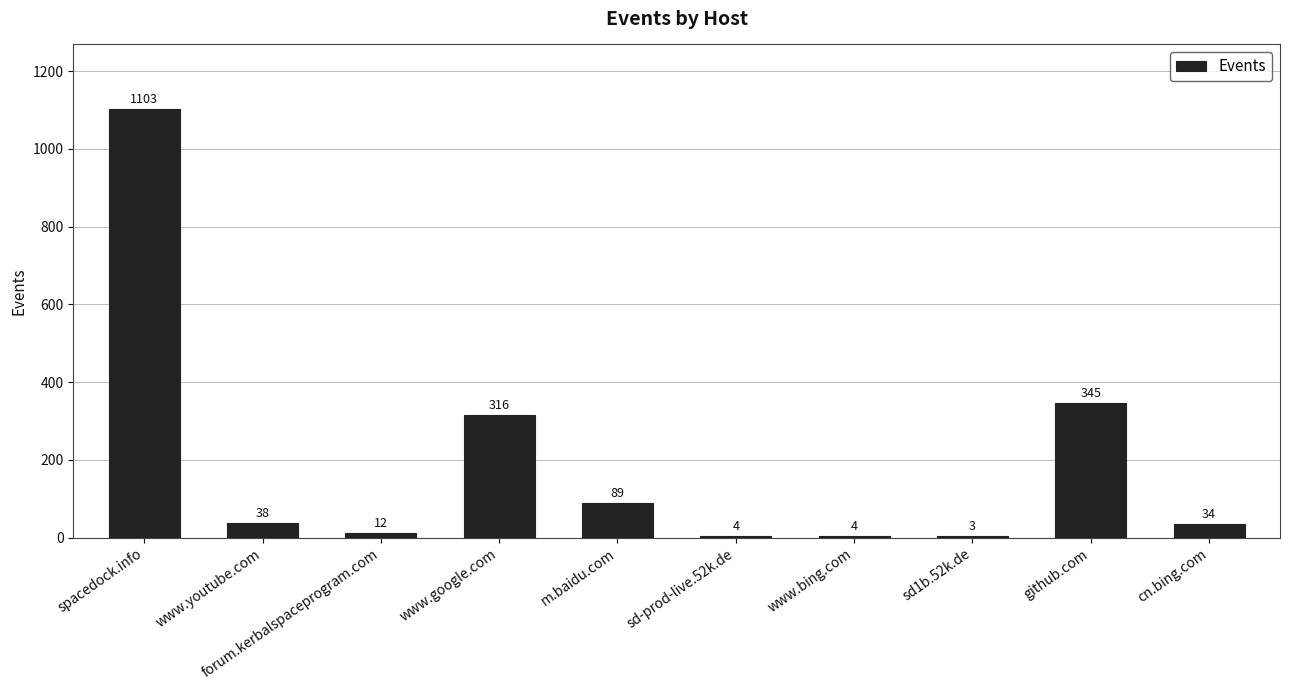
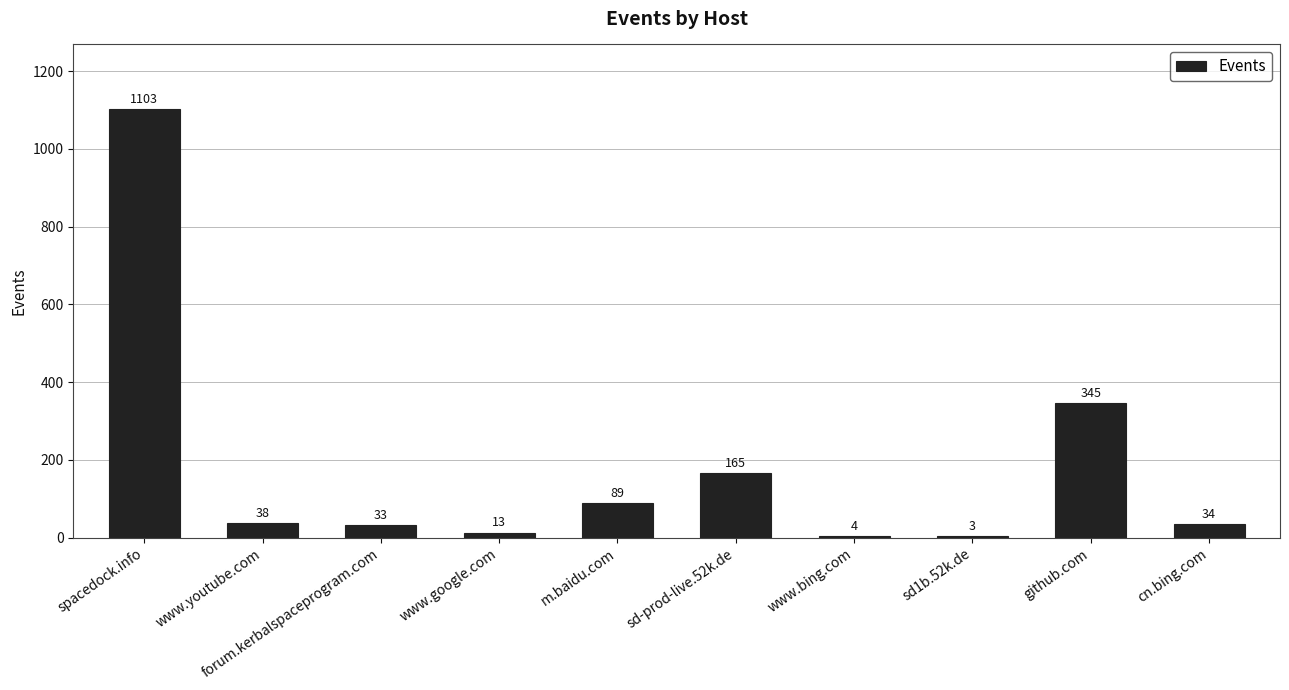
  {
    "spacedock.info": 1103,
    "www.youtube.com": 38,
-   "forum.kerbalspaceprogram.com": 12,
-   "www.google.com": 316,
+   "forum.kerbalspaceprogram.com": 33,
+   "www.google.com": 13,
    "m.baidu.com": 89,
-   "sd-prod-live.52k.de": 4,
+   "sd-prod-live.52k.de": 165,
    "www.bing.com": 4,
    "sd1b.52k.de": 3,
    "github.com": 345,
    "cn.bing.com": 34
  }
